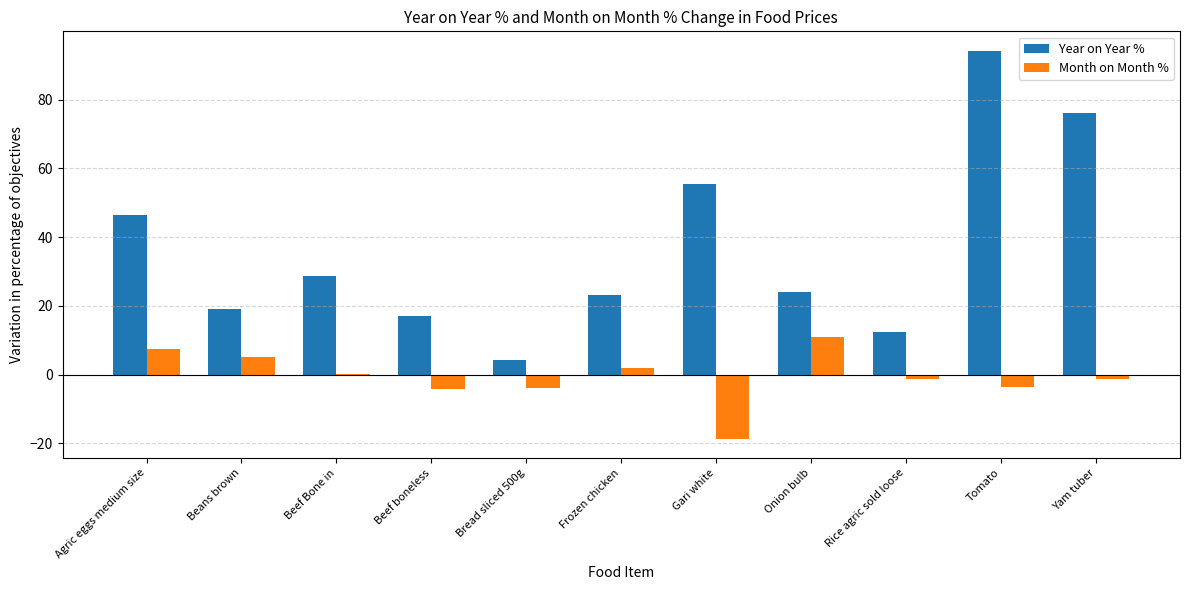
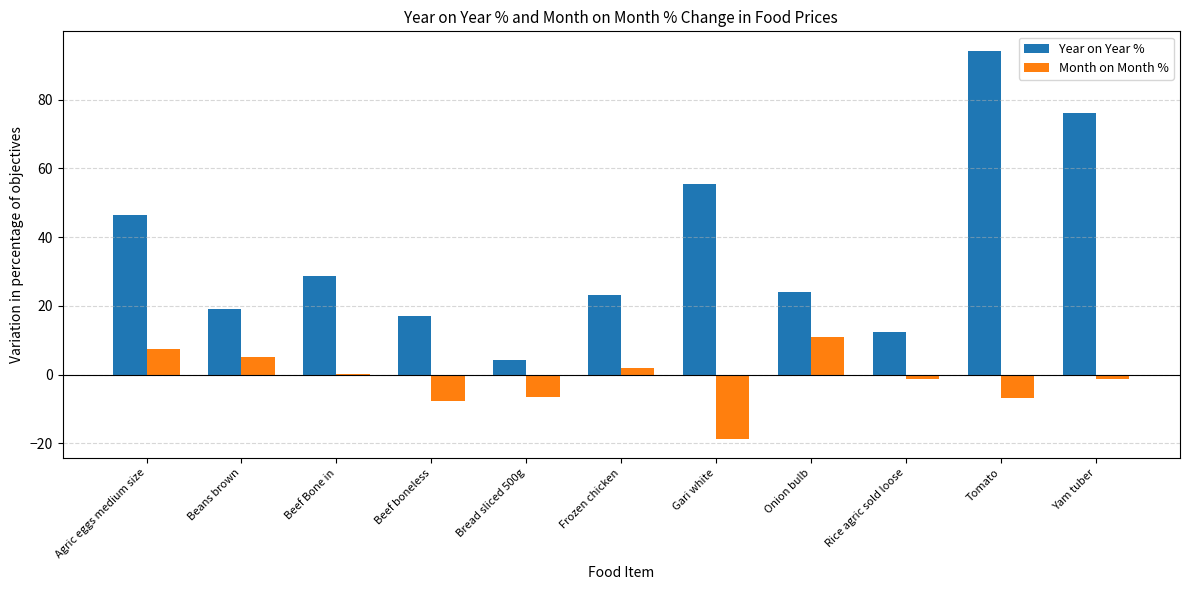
  {
    "Year on Year %": {
      "Agric eggs medium size": 46,
      "Beans brown": 19,
      "Beef Bone in": 29,
      "Beef boneless": 17,
      "Bread sliced 500g": 4,
      "Frozen chicken": 23,
      "Gari white": 55,
      "Onion bulb": 24,
      "Rice agric sold loose": 12,
      "Tomato": 94,
      "Yam tuber": 76
    },
    "Month on Month %": {
      "Agric eggs medium size": 7,
      "Beans brown": 5,
-     "Beef boneless": -4,
-     "Bread sliced 500g": -4,
+     "Beef boneless": -8,
+     "Bread sliced 500g": -6,
      "Frozen chicken": 2,
      "Gari white": -19,
      "Onion bulb": 11,
      "Rice agric sold loose": -1,
-     "Tomato": -4,
+     "Tomato": -7,
      "Yam tuber": -1
    }
  }
